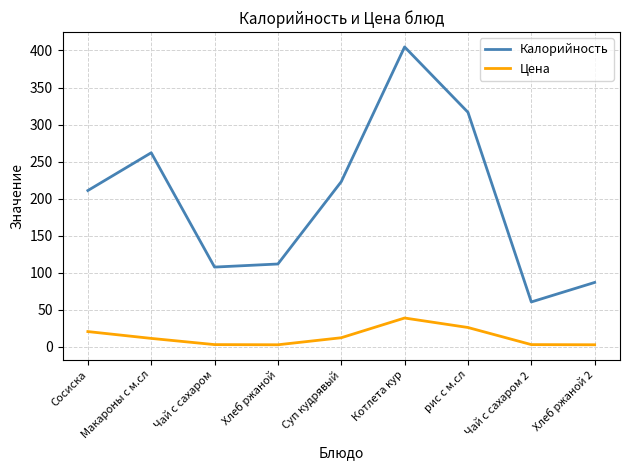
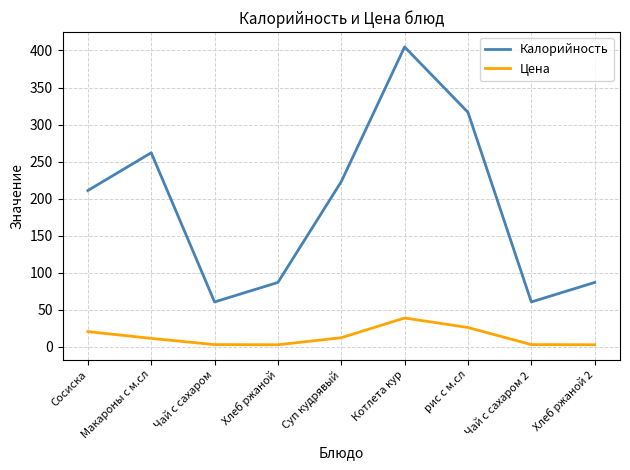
  {
    "Калорийность": {
      "Сосиска": 210,
      "Макароны с м.сл": 260,
-     "Чай с сахаром": 110,
-     "Хлеб ржаной": 110,
+     "Чай с сахаром": 60,
+     "Хлеб ржаной": 90,
      "Суп кудрявый": 220,
      "Котлета кур": 400,
      "рис с м.сл": 320,
      "Чай с сахаром 2": 60,
      "Хлеб ржаной 2": 90
    },
    "Цена": {
      "Сосиска": 20,
      "Макароны с м.сл": 10,
      "Чай с сахаром": 0,
      "Хлеб ржаной": 0,
      "Суп кудрявый": 10,
      "Котлета кур": 40,
      "рис с м.сл": 30,
      "Чай с сахаром 2": 0,
      "Хлеб ржаной 2": 0
    }
  }
